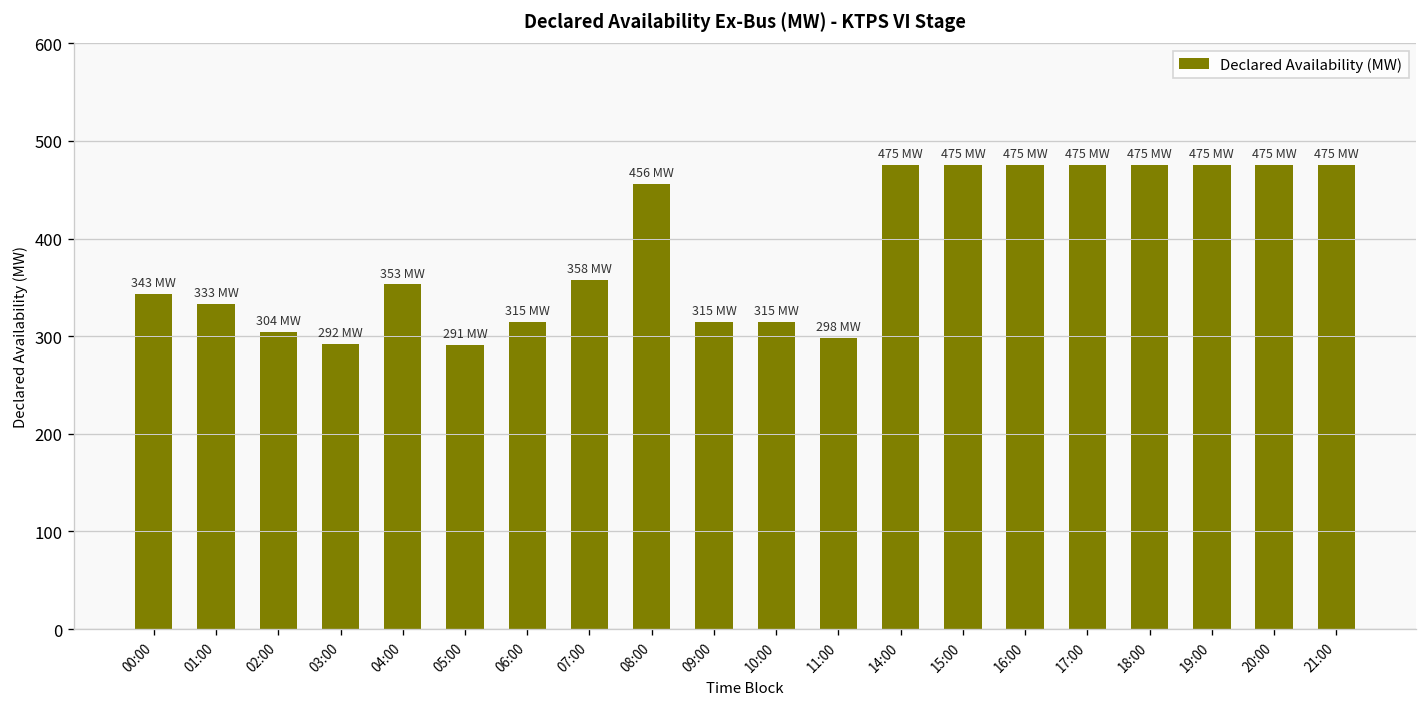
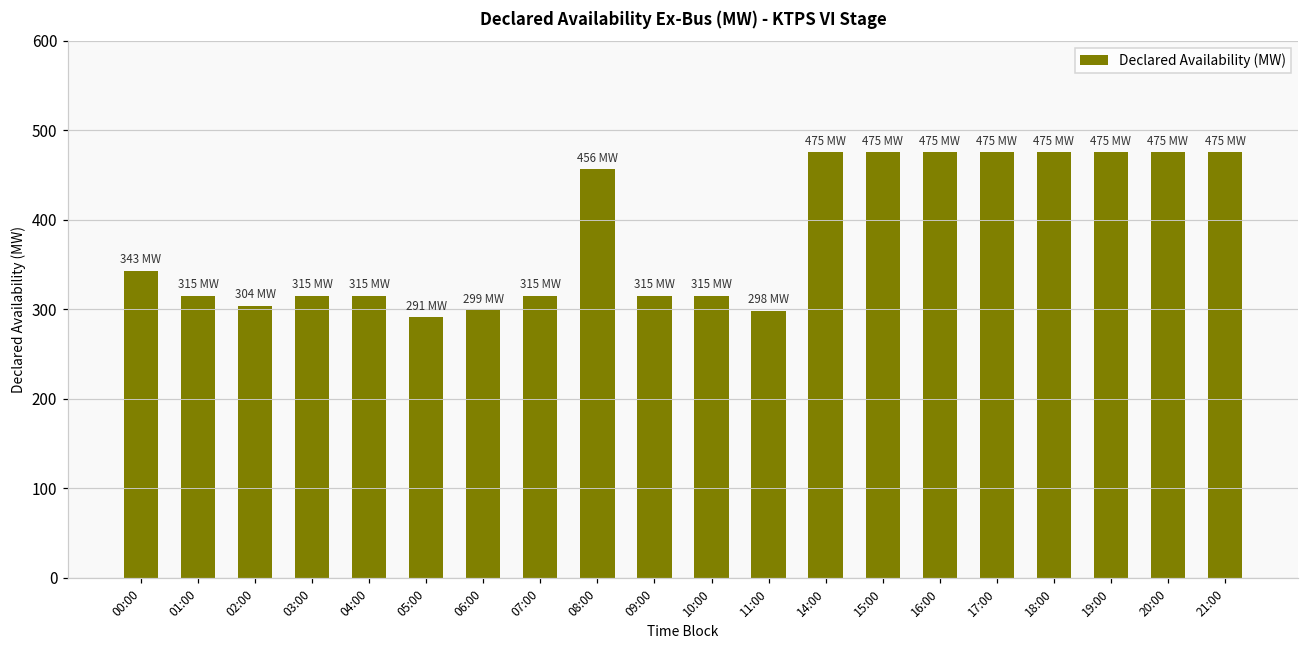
  {
    "00:00": 343,
-   "01:00": 333,
+   "01:00": 315,
    "02:00": 304,
-   "03:00": 292,
-   "04:00": 353,
+   "03:00": 315,
+   "04:00": 315,
    "05:00": 291,
-   "06:00": 315,
-   "07:00": 358,
+   "06:00": 299,
+   "07:00": 315,
    "08:00": 456,
    "09:00": 315,
    "10:00": 315,
    "11:00": 298,
    "14:00": 475,
    "15:00": 475,
    "16:00": 475,
    "17:00": 475,
    "18:00": 475,
    "19:00": 475,
    "20:00": 475,
    "21:00": 475
  }
